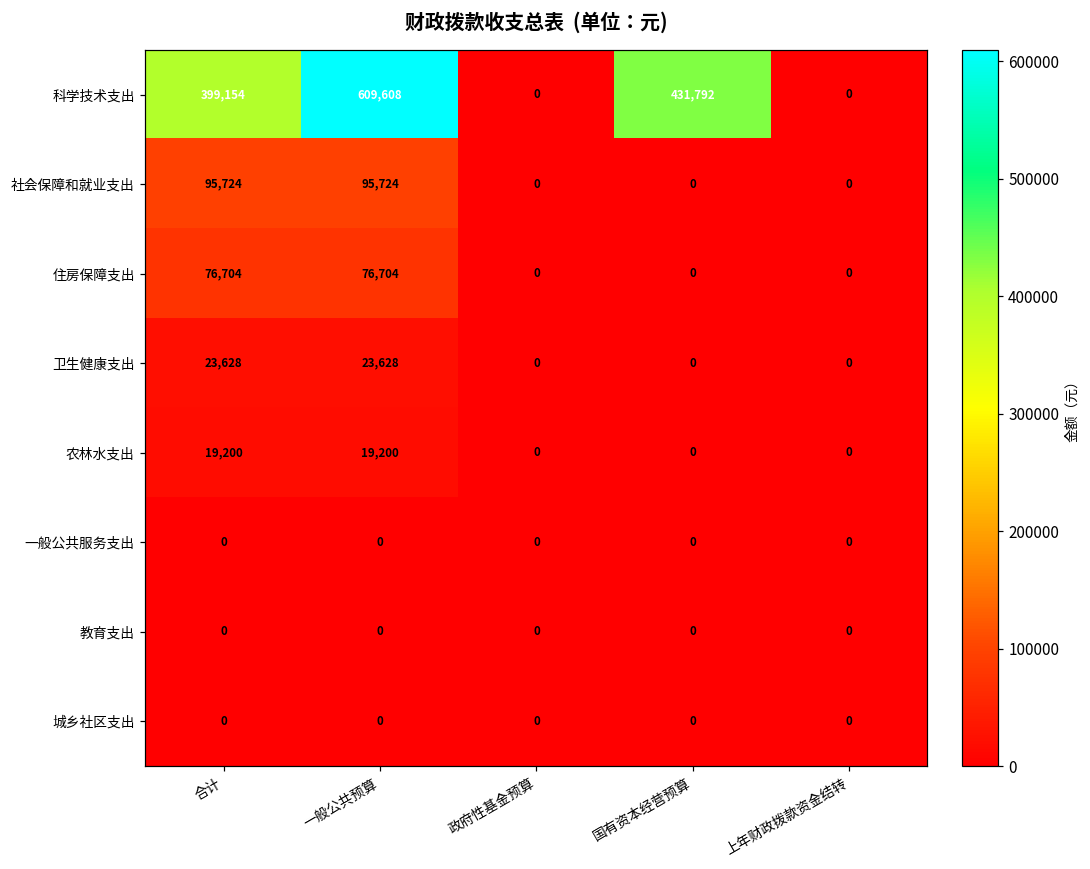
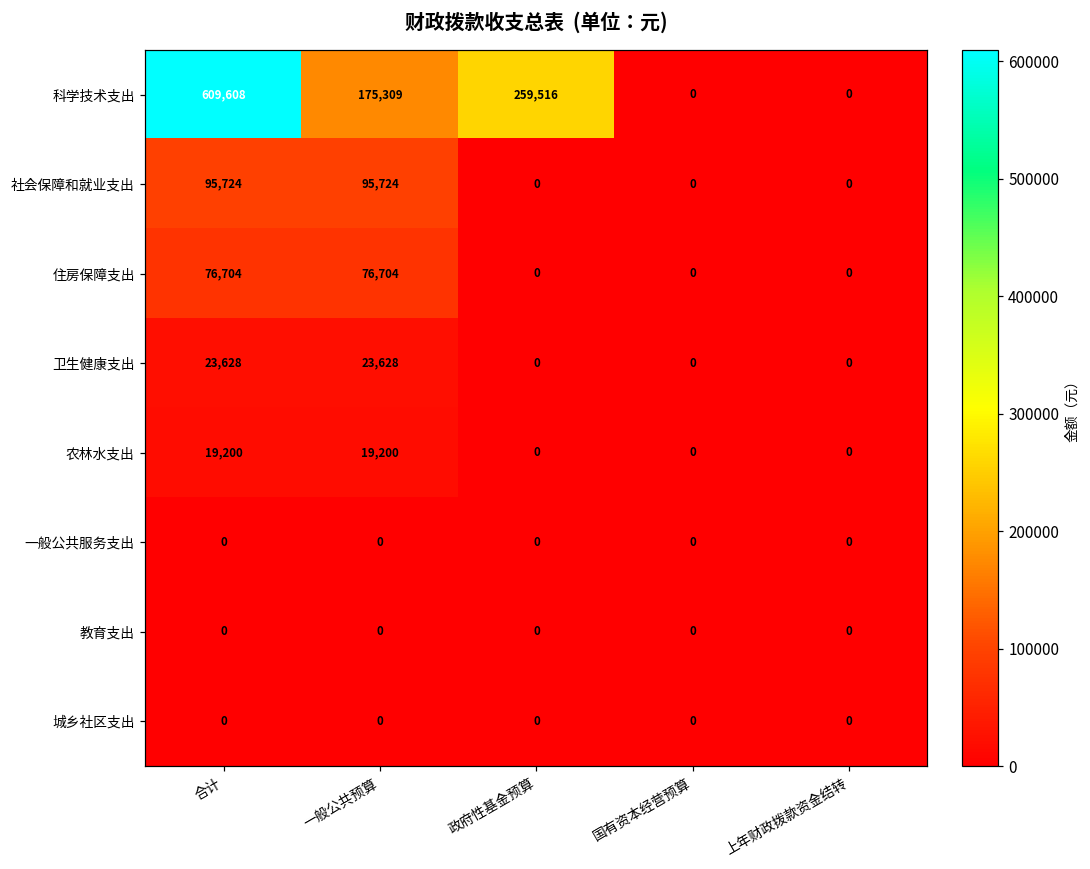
  {
    "科学技术支出": {
-     "合计": "399,154",
-     "一般公共预算": "609,608",
-     "政府性基金预算": "0",
-     "国有资本经营预算": "431,792",
+     "合计": "609,608",
+     "一般公共预算": "175,309",
+     "政府性基金预算": "259,516",
+     "国有资本经营预算": "0",
      "上年财政拨款资金结转": "0"
    },
    "社会保障和就业支出": {
      "合计": "95,724",
      "一般公共预算": "95,724",
      "政府性基金预算": "0",
      "国有资本经营预算": "0",
      "上年财政拨款资金结转": "0"
    },
    "住房保障支出": {
      "合计": "76,704",
      "一般公共预算": "76,704",
      "政府性基金预算": "0",
      "国有资本经营预算": "0",
      "上年财政拨款资金结转": "0"
    },
    "卫生健康支出": {
      "合计": "23,628",
      "一般公共预算": "23,628",
      "政府性基金预算": "0",
      "国有资本经营预算": "0",
      "上年财政拨款资金结转": "0"
    },
    "农林水支出": {
      "合计": "19,200",
      "一般公共预算": "19,200",
      "政府性基金预算": "0",
      "国有资本经营预算": "0",
      "上年财政拨款资金结转": "0"
    },
    "一般公共服务支出": {
      "合计": "0",
      "一般公共预算": "0",
      "政府性基金预算": "0",
      "国有资本经营预算": "0",
      "上年财政拨款资金结转": "0"
    },
    "教育支出": {
      "合计": "0",
      "一般公共预算": "0",
      "政府性基金预算": "0",
      "国有资本经营预算": "0",
      "上年财政拨款资金结转": "0"
    },
    "城乡社区支出": {
      "合计": "0",
      "一般公共预算": "0",
      "政府性基金预算": "0",
      "国有资本经营预算": "0",
      "上年财政拨款资金结转": "0"
    }
  }
